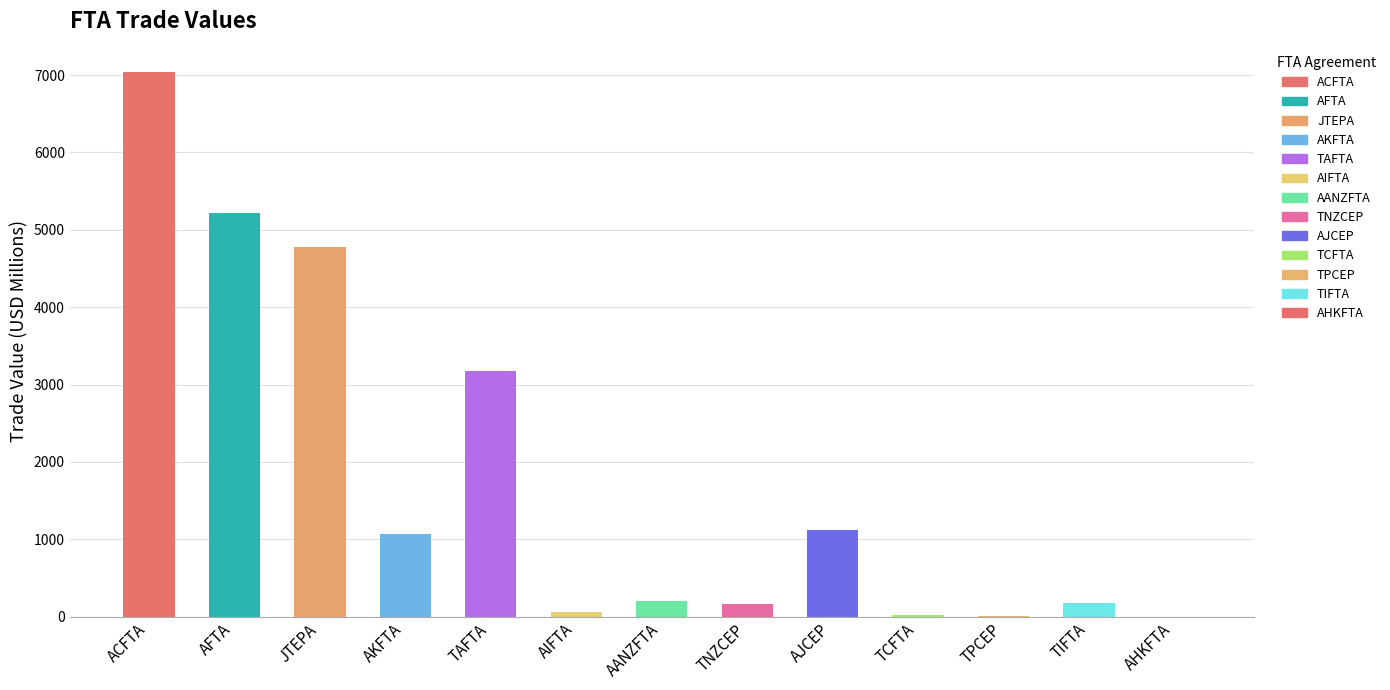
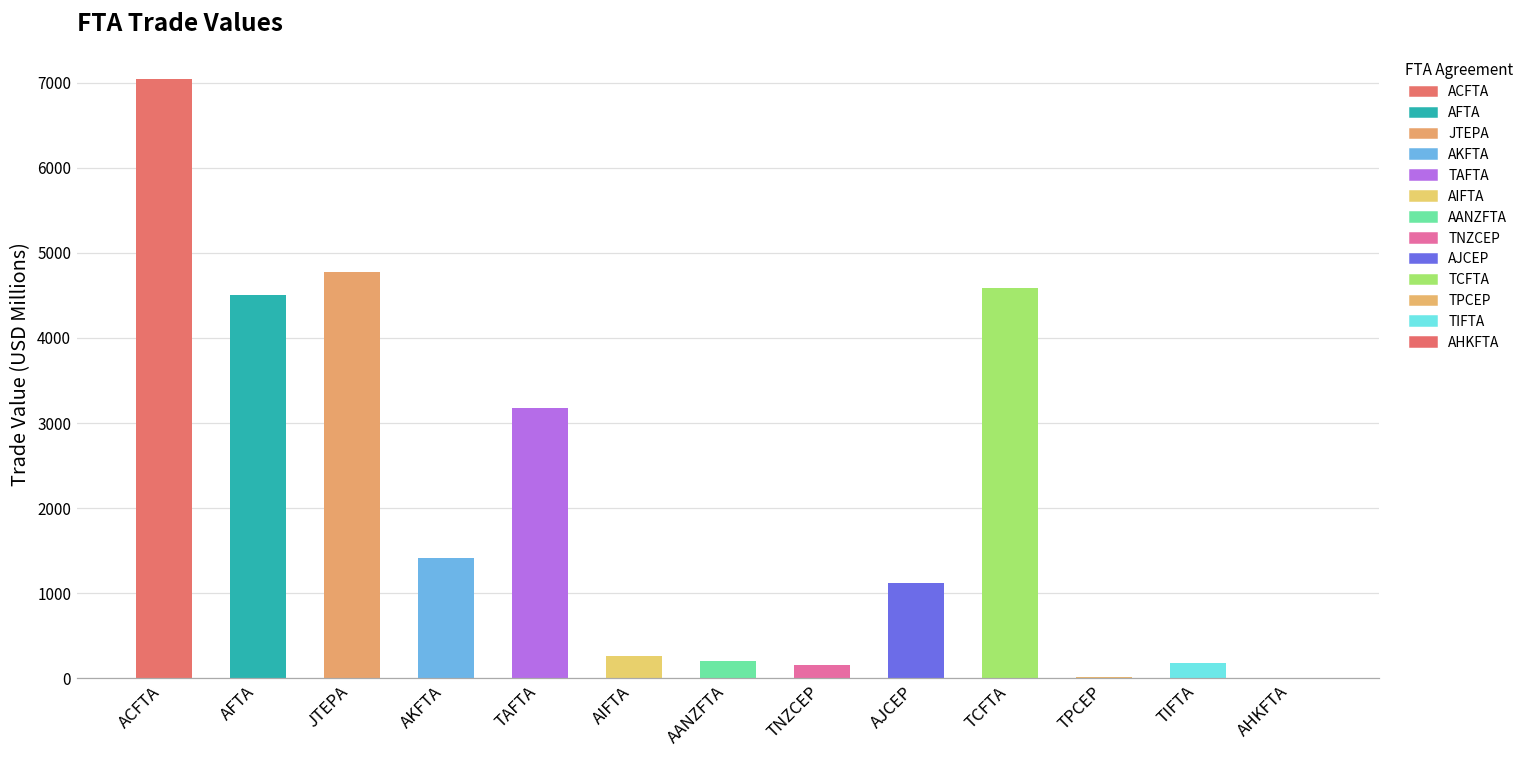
  {
    "ACFTA": 7000,
-   "AFTA": 5200,
+   "AFTA": 4500,
    "JTEPA": 4800,
-   "AKFTA": 1100,
+   "AKFTA": 1400,
    "TAFTA": 3200,
-   "AIFTA": 100,
+   "AIFTA": 300,
    "AANZFTA": 200,
    "TNZCEP": 200,
    "AJCEP": 1100,
-   "TCFTA": 0,
+   "TCFTA": 4600,
    "TIFTA": 200
  }
